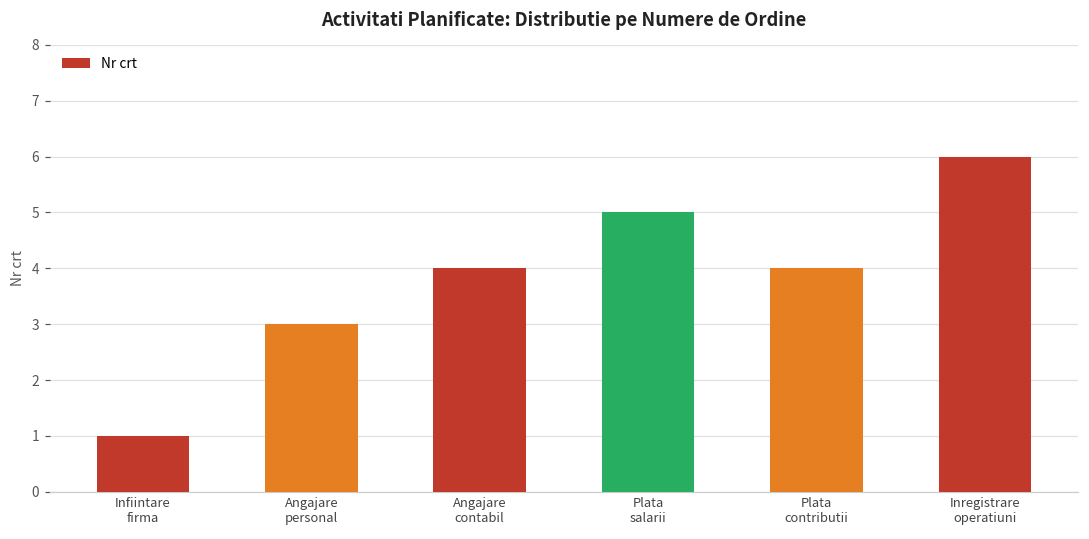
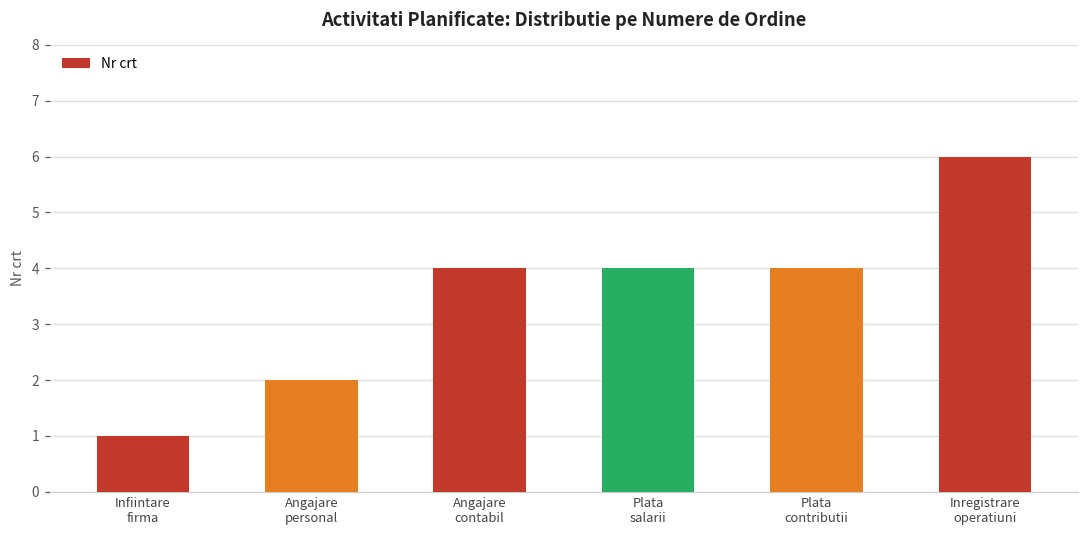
  {
    "Infiintare firma": 1,
-   "Angajare personal": 3,
+   "Angajare personal": 2,
    "Angajare contabil": 4,
-   "Plata salarii": 5,
+   "Plata salarii": 4,
    "Plata contributii": 4,
    "Inregistrare operatiuni": 6
  }
